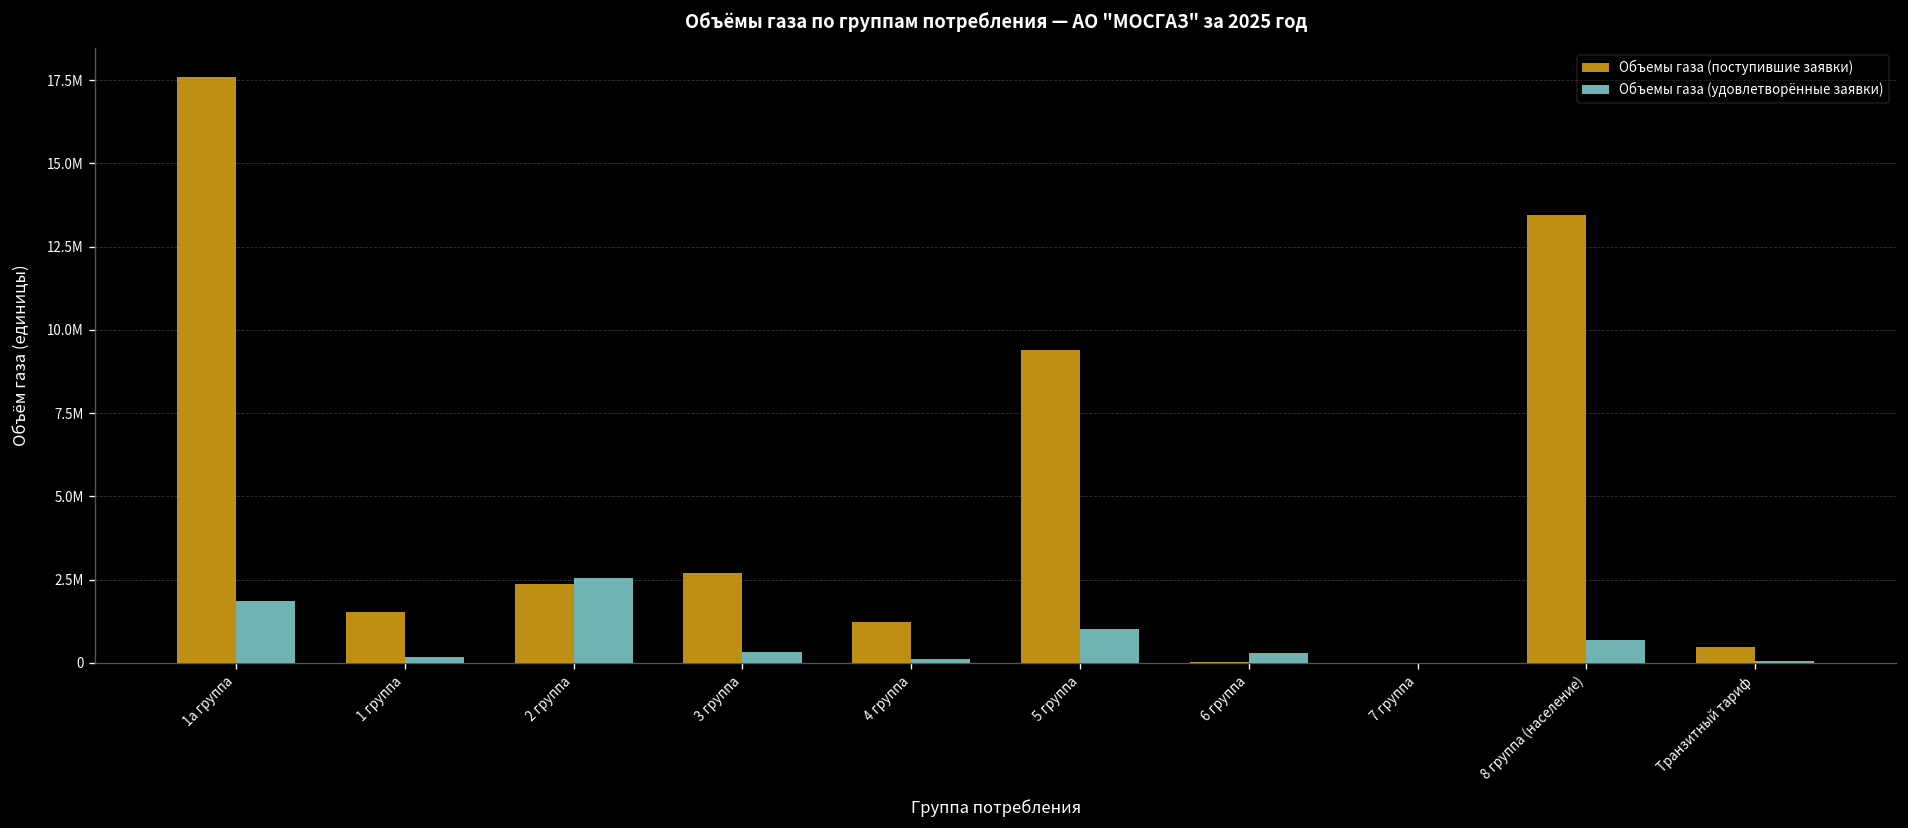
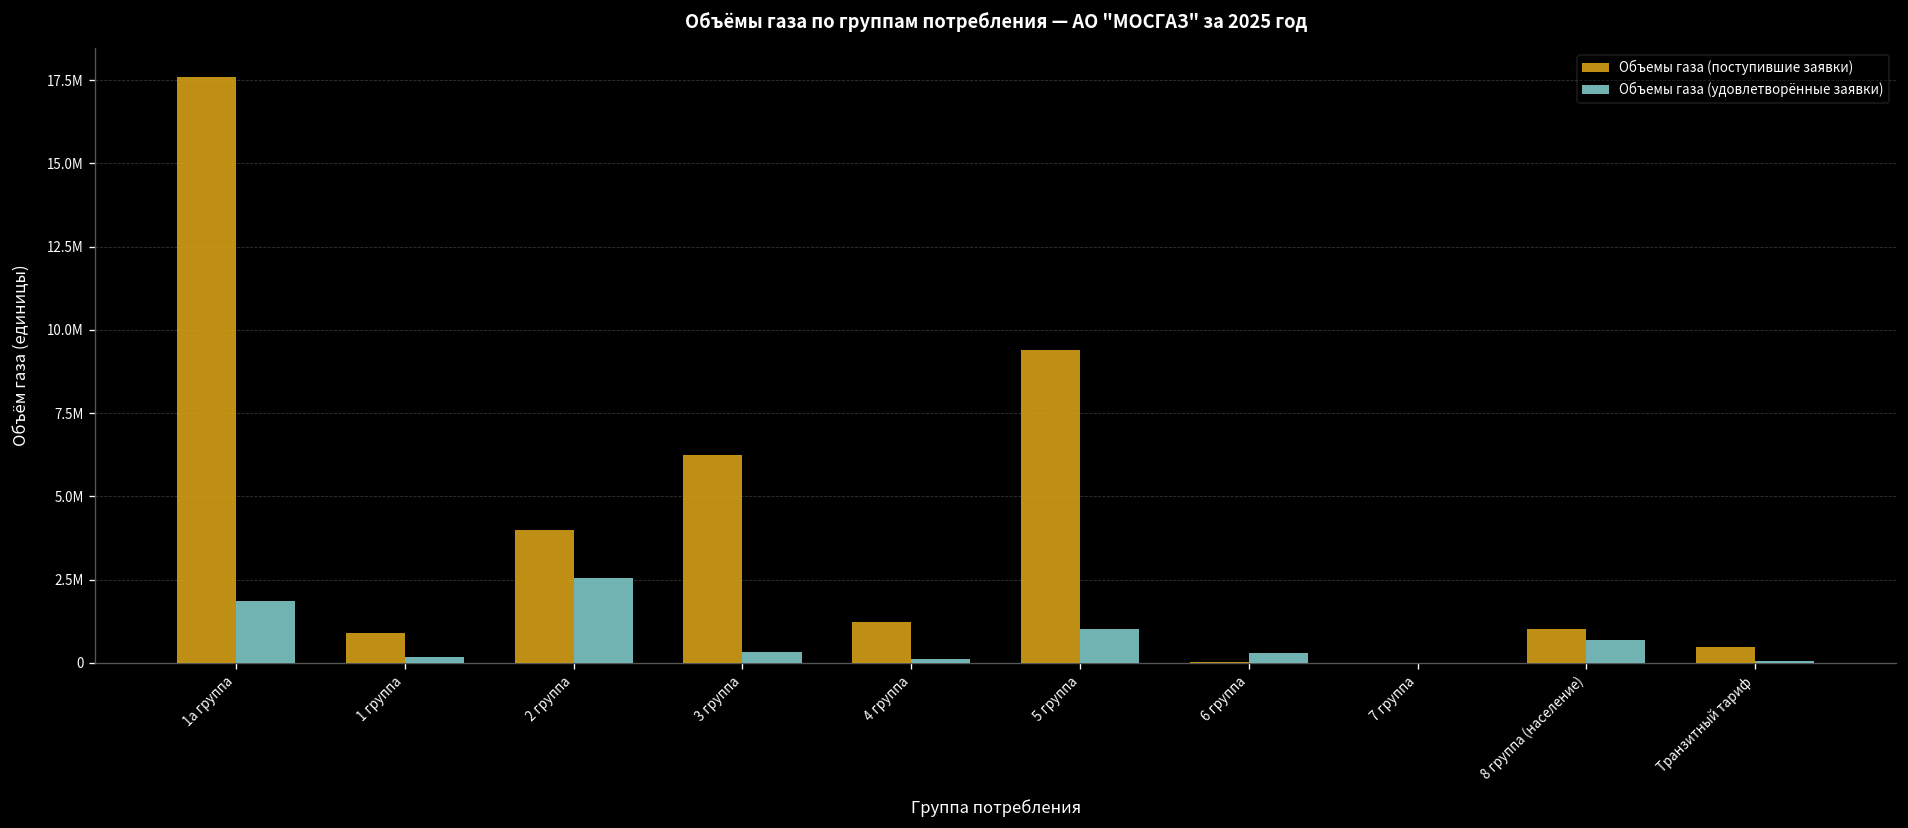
  {
    "Объемы газа (поступившие заявки)": {
      "1а группа": 17600000,
-     "1 группа": 1500000,
-     "2 группа": 2400000,
-     "3 группа": 2700000,
+     "1 группа": 900000,
+     "2 группа": 4000000,
+     "3 группа": 6200000,
      "4 группа": 1200000,
      "5 группа": 9400000,
-     "8 группа (население)": 13400000,
+     "8 группа (население)": 1000000,
      "Транзитный тариф": 500000
    },
    "Объемы газа (удовлетворённые заявки)": {
      "1а группа": 1900000,
      "1 группа": 200000,
      "2 группа": 2600000,
      "3 группа": 300000,
      "4 группа": 100000,
      "5 группа": 1000000,
      "6 группа": 300000,
      "8 группа (население)": 700000
    }
  }
